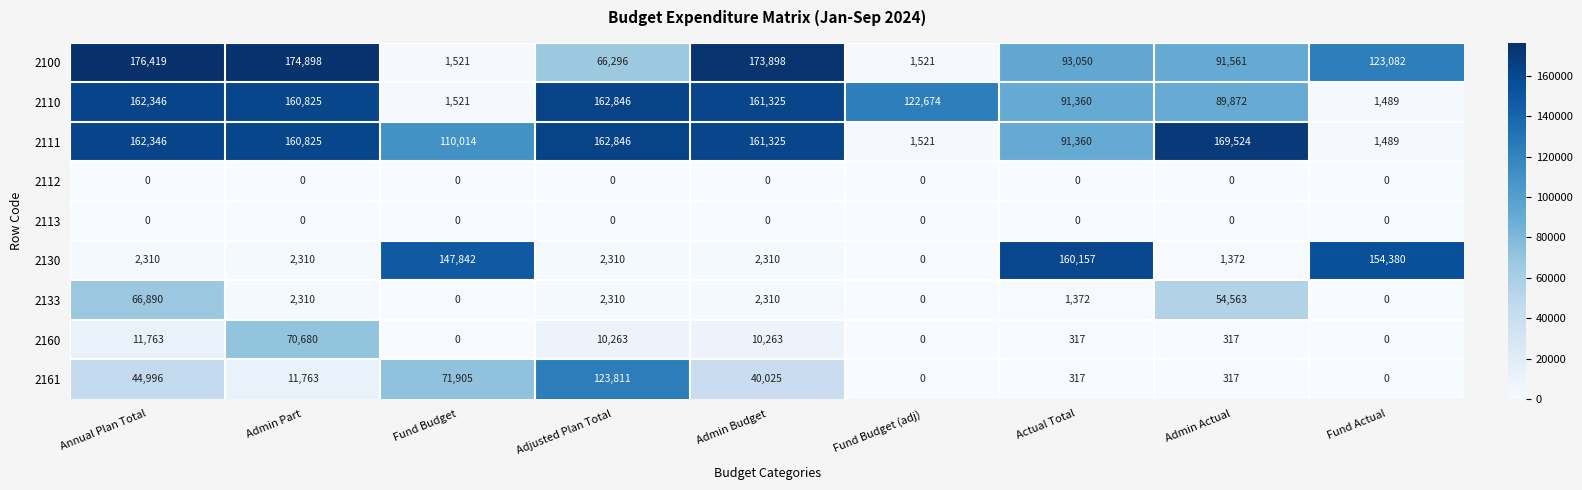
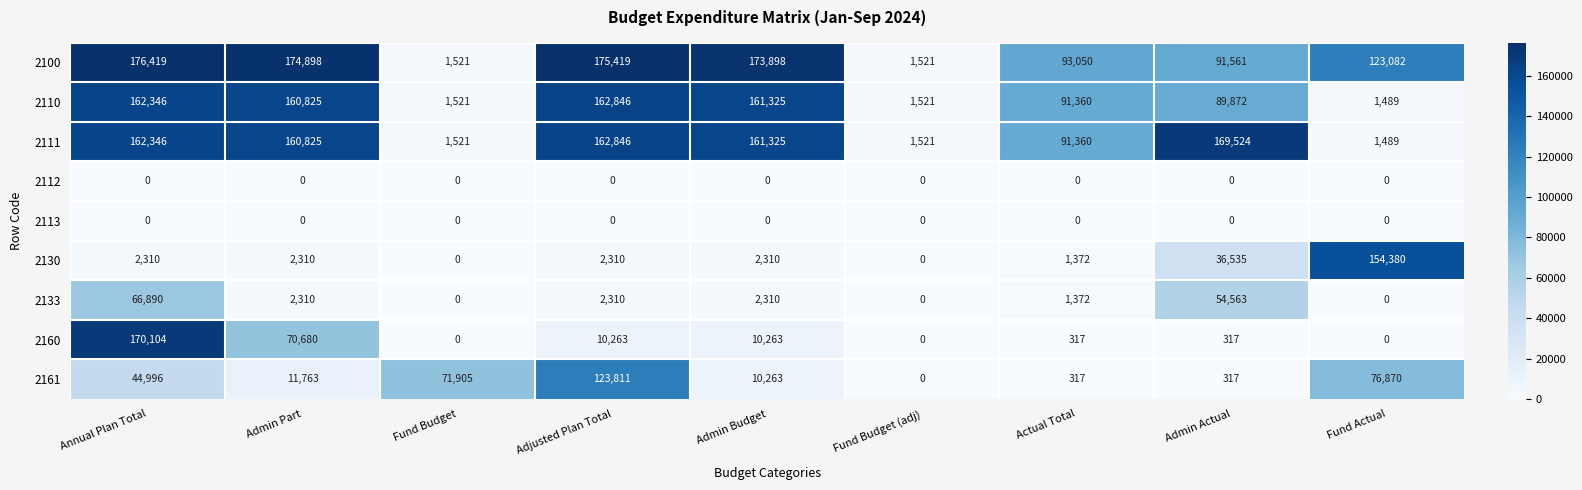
  {
    "2100": {
      "Annual Plan Total": "176,419",
      "Admin Part": "174,898",
      "Fund Budget": "1,521",
-     "Adjusted Plan Total": "66,296",
+     "Adjusted Plan Total": "175,419",
      "Admin Budget": "173,898",
      "Fund Budget (adj)": "1,521",
      "Actual Total": "93,050",
      "Admin Actual": "91,561",
      "Fund Actual": "123,082"
    },
    "2110": {
      "Annual Plan Total": "162,346",
      "Admin Part": "160,825",
      "Fund Budget": "1,521",
      "Adjusted Plan Total": "162,846",
      "Admin Budget": "161,325",
-     "Fund Budget (adj)": "122,674",
+     "Fund Budget (adj)": "1,521",
      "Actual Total": "91,360",
      "Admin Actual": "89,872",
      "Fund Actual": "1,489"
    },
    "2111": {
      "Annual Plan Total": "162,346",
      "Admin Part": "160,825",
-     "Fund Budget": "110,014",
+     "Fund Budget": "1,521",
      "Adjusted Plan Total": "162,846",
      "Admin Budget": "161,325",
      "Fund Budget (adj)": "1,521",
      "Actual Total": "91,360",
      "Admin Actual": "169,524",
      "Fund Actual": "1,489"
    },
    "2112": {
      "Annual Plan Total": "0",
      "Admin Part": "0",
      "Fund Budget": "0",
      "Adjusted Plan Total": "0",
      "Admin Budget": "0",
      "Fund Budget (adj)": "0",
      "Actual Total": "0",
      "Admin Actual": "0",
      "Fund Actual": "0"
    },
    "2113": {
      "Annual Plan Total": "0",
      "Admin Part": "0",
      "Fund Budget": "0",
      "Adjusted Plan Total": "0",
      "Admin Budget": "0",
      "Fund Budget (adj)": "0",
      "Actual Total": "0",
      "Admin Actual": "0",
      "Fund Actual": "0"
    },
    "2130": {
      "Annual Plan Total": "2,310",
      "Admin Part": "2,310",
-     "Fund Budget": "147,842",
+     "Fund Budget": "0",
      "Adjusted Plan Total": "2,310",
      "Admin Budget": "2,310",
      "Fund Budget (adj)": "0",
-     "Actual Total": "160,157",
-     "Admin Actual": "1,372",
+     "Actual Total": "1,372",
+     "Admin Actual": "36,535",
      "Fund Actual": "154,380"
    },
    "2133": {
      "Annual Plan Total": "66,890",
      "Admin Part": "2,310",
      "Fund Budget": "0",
      "Adjusted Plan Total": "2,310",
      "Admin Budget": "2,310",
      "Fund Budget (adj)": "0",
      "Actual Total": "1,372",
      "Admin Actual": "54,563",
      "Fund Actual": "0"
    },
    "2160": {
-     "Annual Plan Total": "11,763",
+     "Annual Plan Total": "170,104",
      "Admin Part": "70,680",
      "Fund Budget": "0",
      "Adjusted Plan Total": "10,263",
      "Admin Budget": "10,263",
      "Fund Budget (adj)": "0",
      "Actual Total": "317",
      "Admin Actual": "317",
      "Fund Actual": "0"
    },
    "2161": {
      "Annual Plan Total": "44,996",
      "Admin Part": "11,763",
      "Fund Budget": "71,905",
      "Adjusted Plan Total": "123,811",
-     "Admin Budget": "40,025",
+     "Admin Budget": "10,263",
      "Fund Budget (adj)": "0",
      "Actual Total": "317",
      "Admin Actual": "317",
-     "Fund Actual": "0"
+     "Fund Actual": "76,870"
    }
  }
